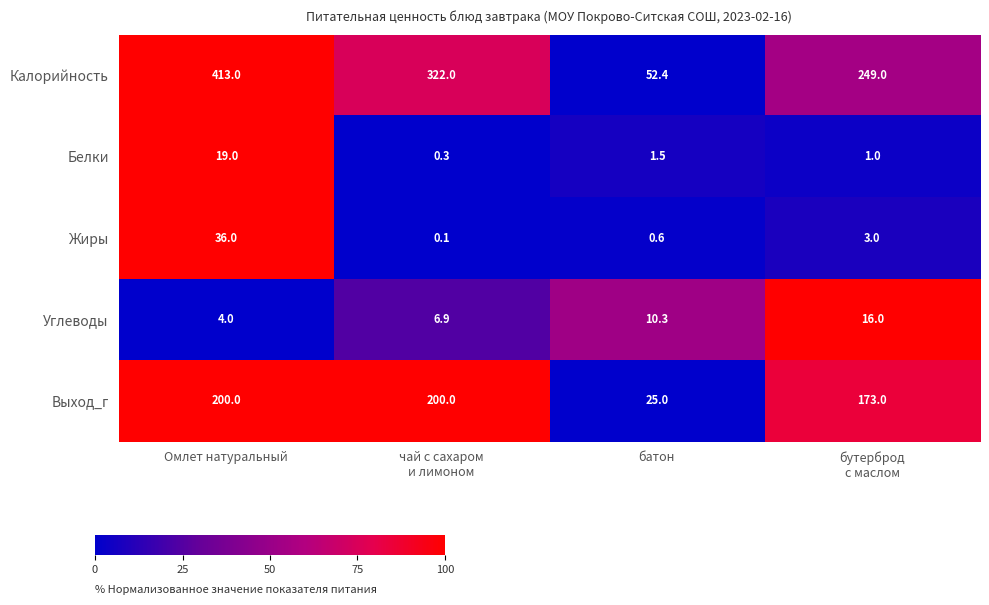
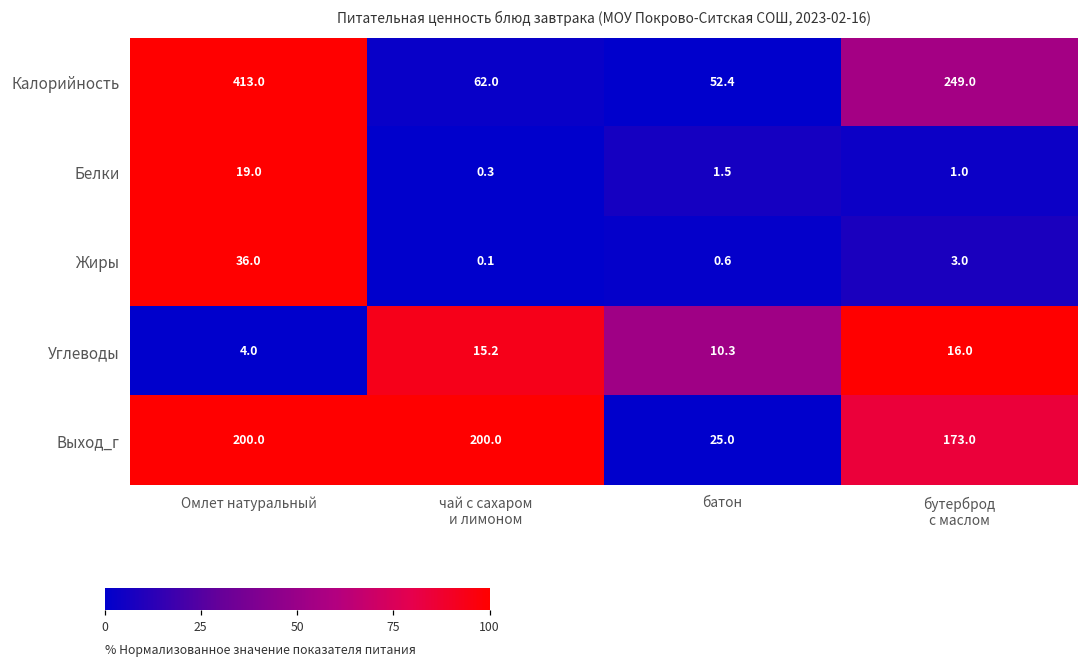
  {
    "Калорийность": {
      "Омлет натуральный": 413.0,
-     "чай с сахаром и лимоном": 322.0,
+     "чай с сахаром и лимоном": 62.0,
      "батон": 52.4,
      "бутерброд с маслом": 249.0
    },
    "Белки": {
      "Омлет натуральный": 19.0,
      "чай с сахаром и лимоном": 0.3,
      "батон": 1.5,
      "бутерброд с маслом": 1.0
    },
    "Жиры": {
      "Омлет натуральный": 36.0,
      "чай с сахаром и лимоном": 0.1,
      "батон": 0.6,
      "бутерброд с маслом": 3.0
    },
    "Углеводы": {
      "Омлет натуральный": 4.0,
-     "чай с сахаром и лимоном": 6.9,
+     "чай с сахаром и лимоном": 15.2,
      "батон": 10.3,
      "бутерброд с маслом": 16.0
    },
    "Выход_г": {
      "Омлет натуральный": 200.0,
      "чай с сахаром и лимоном": 200.0,
      "батон": 25.0,
      "бутерброд с маслом": 173.0
    }
  }
